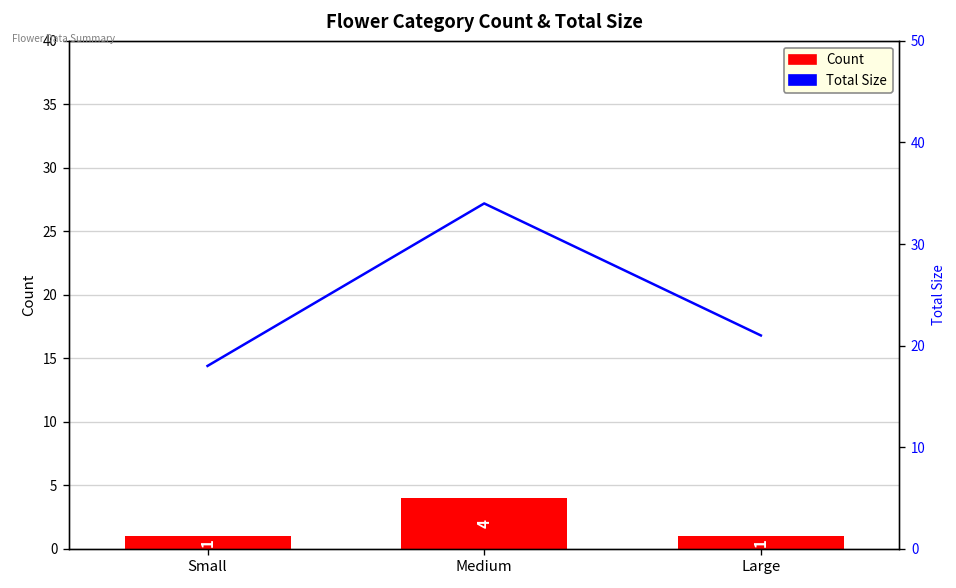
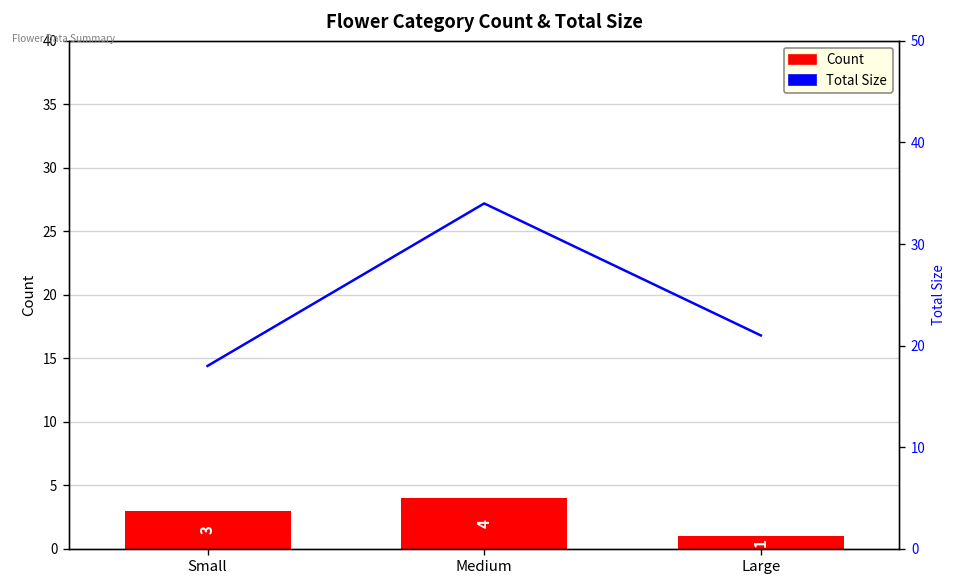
  {
    "Count": {
-     "Small": 1,
+     "Small": 3,
      "Medium": 4,
      "Large": 1
    }
  }
